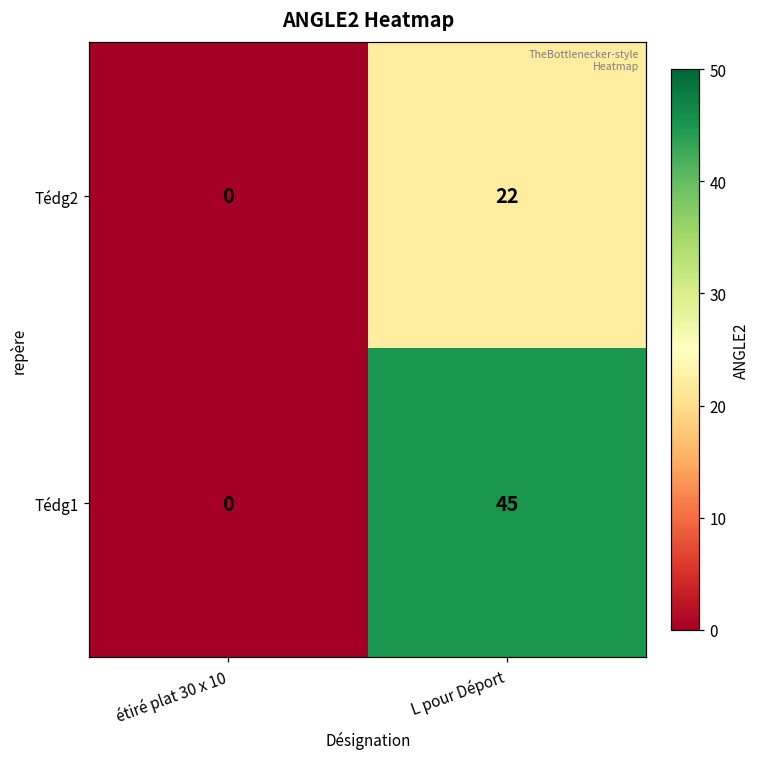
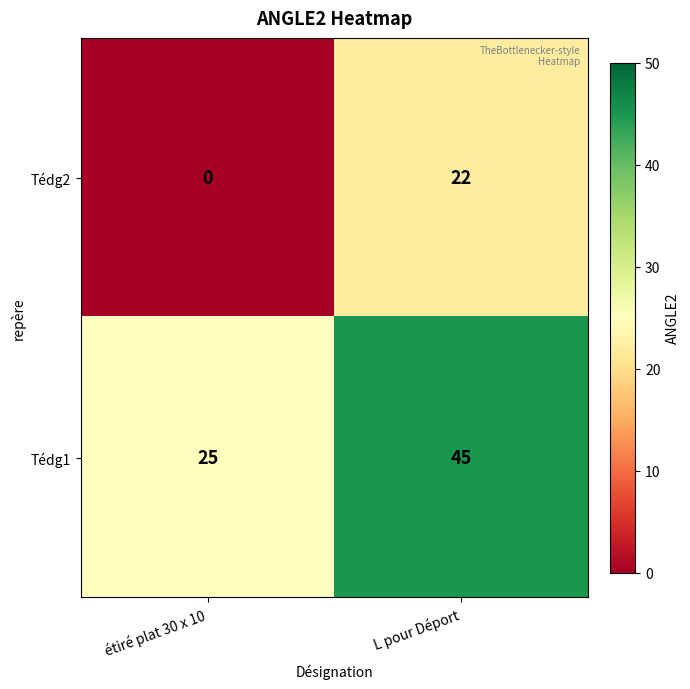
  {
    "Tédg2": {
      "étiré plat 30 x 10": 0
    },
    "Tédg1": {
-     "étiré plat 30 x 10": 0,
+     "étiré plat 30 x 10": 25,
      "L pour Déport": 45
    }
  }
